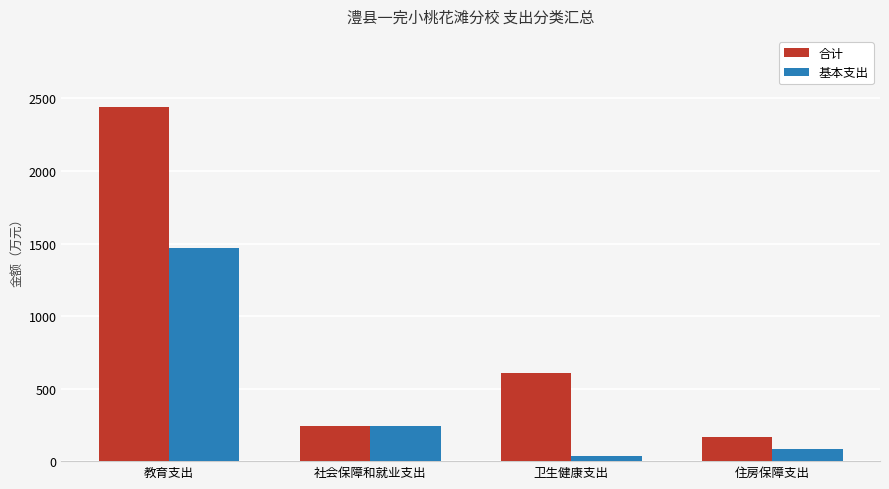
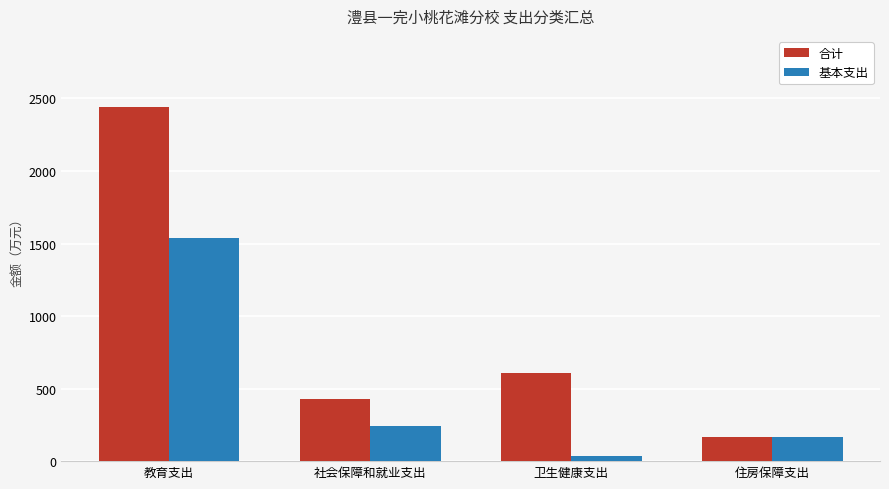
  {
    "合计": {
      "教育支出": 2440,
-     "社会保障和就业支出": 240,
+     "社会保障和就业支出": 430,
      "卫生健康支出": 610,
      "住房保障支出": 160
    },
    "基本支出": {
-     "教育支出": 1470,
+     "教育支出": 1540,
      "社会保障和就业支出": 240,
      "卫生健康支出": 30,
-     "住房保障支出": 90
+     "住房保障支出": 160
    }
  }
